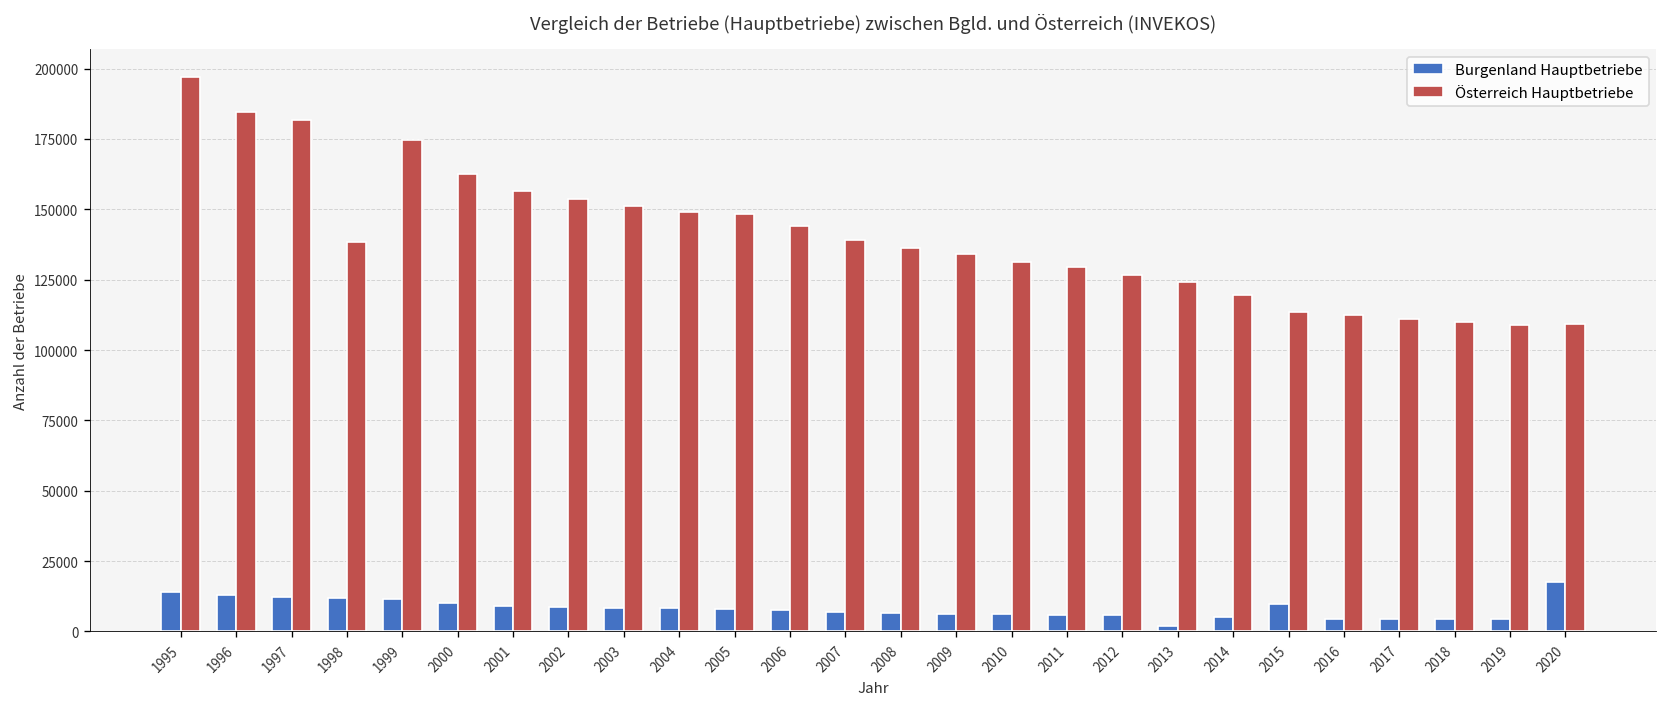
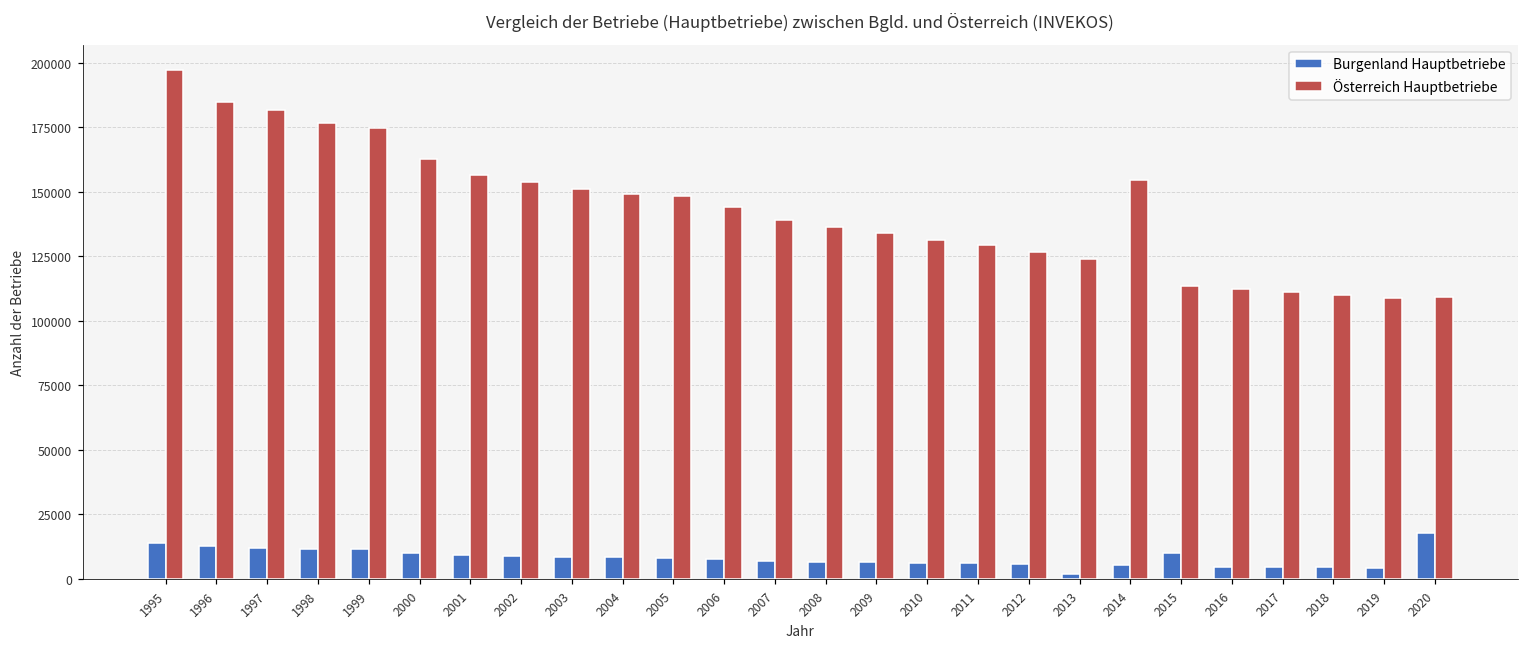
  {
    "Burgenland Hauptbetriebe": {
      "1995": 14000,
      "1996": 13000,
      "1997": 12000,
      "1998": 12000,
      "1999": 11000,
      "2000": 10000,
      "2001": 9000,
      "2002": 9000,
      "2003": 9000,
      "2004": 8000,
      "2005": 8000,
      "2006": 7000,
      "2007": 7000,
      "2008": 7000,
      "2009": 6000,
      "2010": 6000,
      "2011": 6000,
      "2012": 6000,
      "2013": 2000,
      "2014": 5000,
      "2015": 10000,
      "2016": 5000,
      "2017": 4000,
      "2018": 4000,
      "2019": 4000,
      "2020": 18000
    },
    "Österreich Hauptbetriebe": {
      "1995": 197000,
      "1996": 185000,
      "1997": 182000,
-     "1998": 138000,
+     "1998": 177000,
      "1999": 175000,
      "2000": 163000,
      "2001": 156000,
      "2002": 154000,
      "2003": 151000,
      "2004": 149000,
      "2005": 148000,
      "2006": 144000,
      "2007": 139000,
      "2008": 136000,
      "2009": 134000,
      "2010": 131000,
      "2011": 129000,
      "2012": 127000,
      "2013": 124000,
-     "2014": 120000,
+     "2014": 154000,
      "2015": 113000,
      "2016": 112000,
      "2017": 111000,
      "2018": 110000,
      "2019": 109000,
      "2020": 109000
    }
  }
